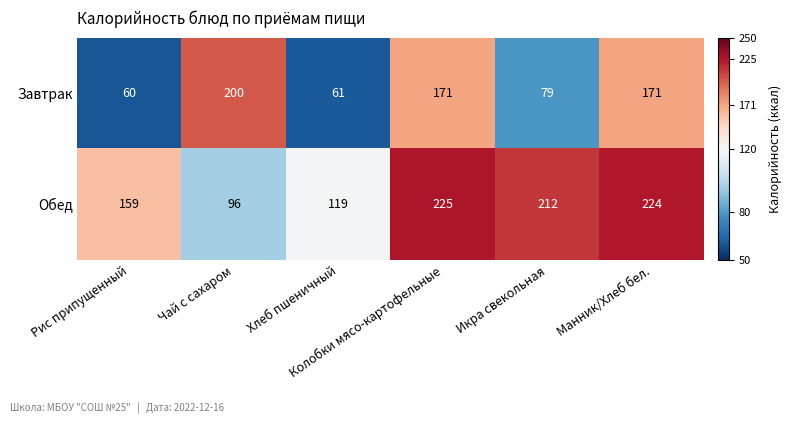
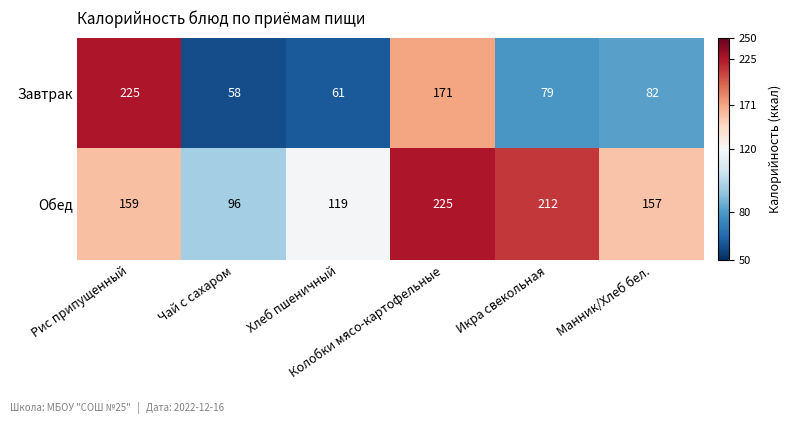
  {
    "Завтрак": {
-     "Рис припущенный": 60,
-     "Чай с сахаром": 200,
+     "Рис припущенный": 225,
+     "Чай с сахаром": 58,
      "Хлеб пшеничный": 61,
      "Колобки мясо-картофельные": 171,
      "Икра свекольная": 79,
-     "Манник/Хлеб бел.": 171
+     "Манник/Хлеб бел.": 82
    },
    "Обед": {
      "Рис припущенный": 159,
      "Чай с сахаром": 96,
      "Хлеб пшеничный": 119,
      "Колобки мясо-картофельные": 225,
      "Икра свекольная": 212,
-     "Манник/Хлеб бел.": 224
+     "Манник/Хлеб бел.": 157
    }
  }
